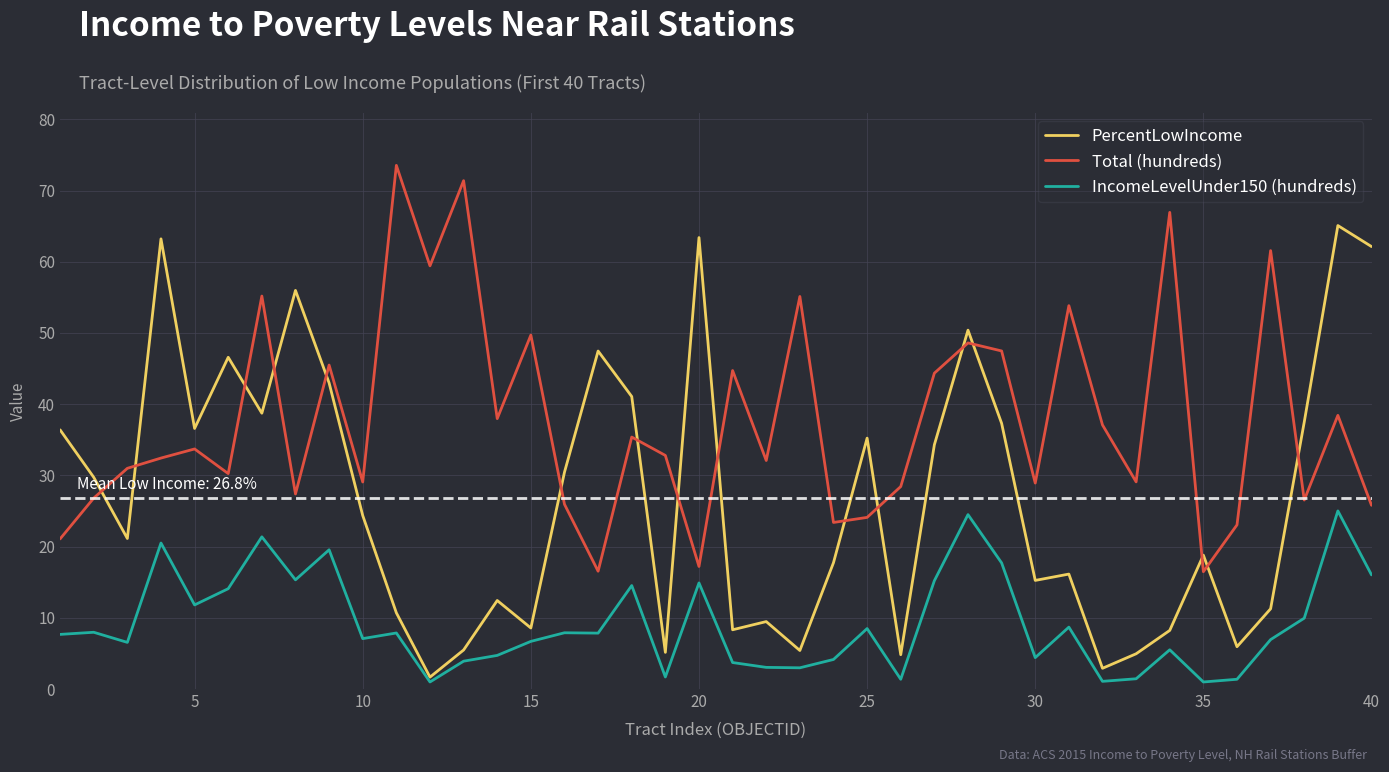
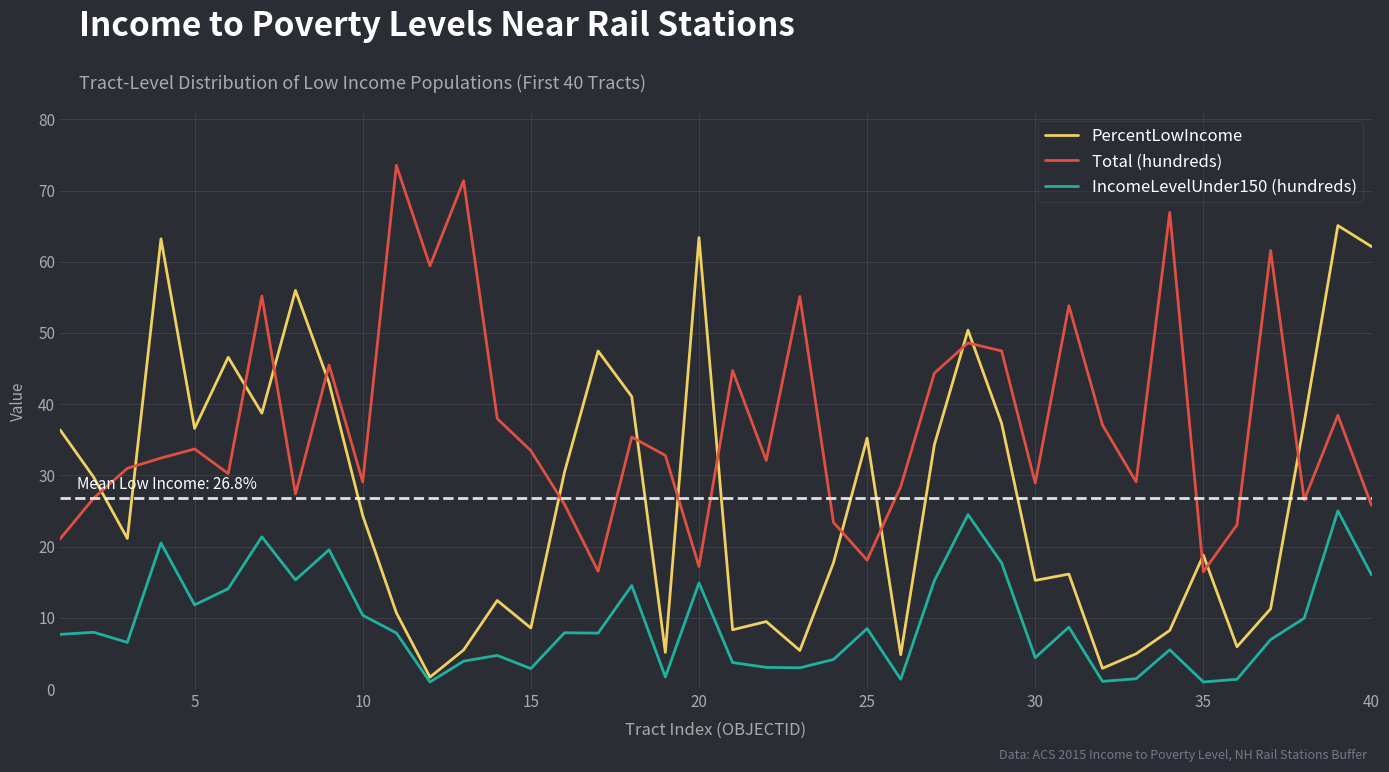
  {
    "PercentLowIncome": {
      "5": 37,
      "10": 24,
      "15": 9,
      "20": 63,
      "25": 35,
      "30": 15,
      "35": 19,
      "40": 62
    },
    "Total (hundreds)": {
      "5": 34,
      "10": 29,
-     "15": 50,
+     "15": 33,
      "20": 17,
-     "25": 24,
+     "25": 18,
      "30": 29,
      "35": 16,
      "40": 26
    },
    "IncomeLevelUnder150 (hundreds)": {
      "5": 12,
-     "10": 7,
-     "15": 7,
+     "10": 10,
+     "15": 3,
      "20": 15,
      "25": 8,
      "30": 4,
      "35": 1,
      "40": 16
    }
  }
